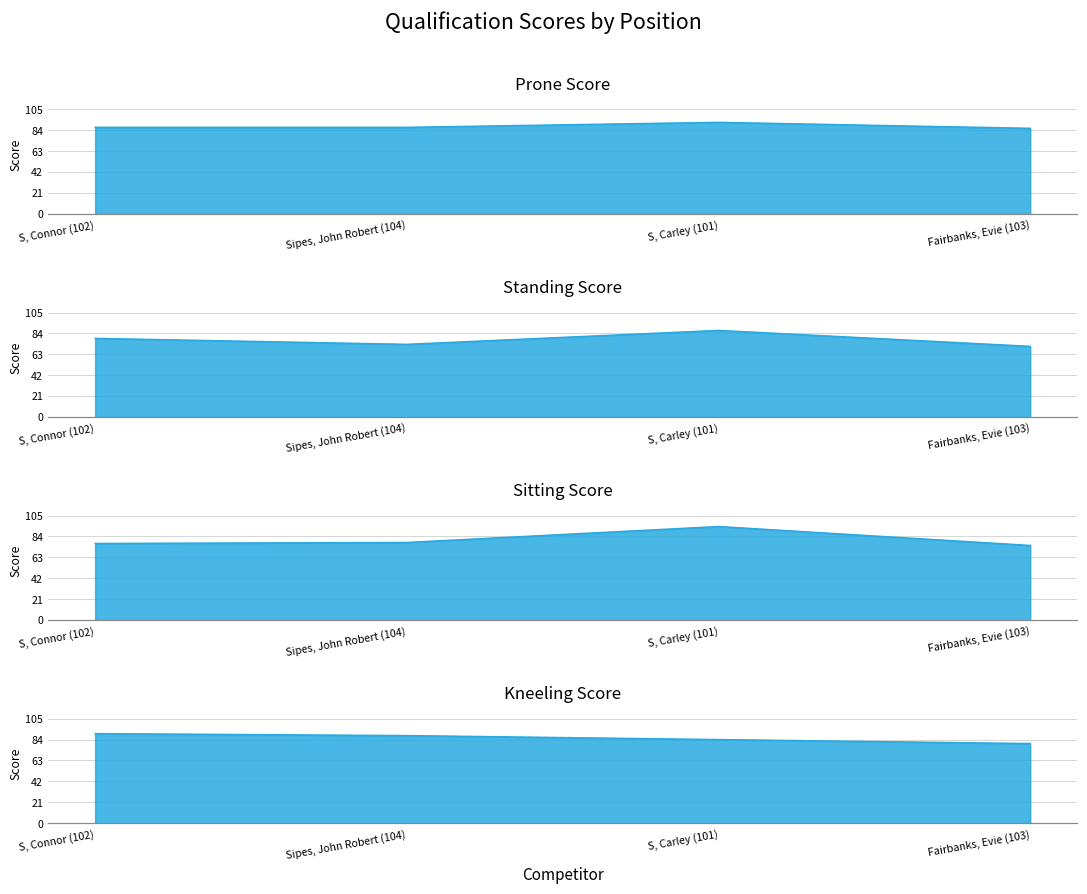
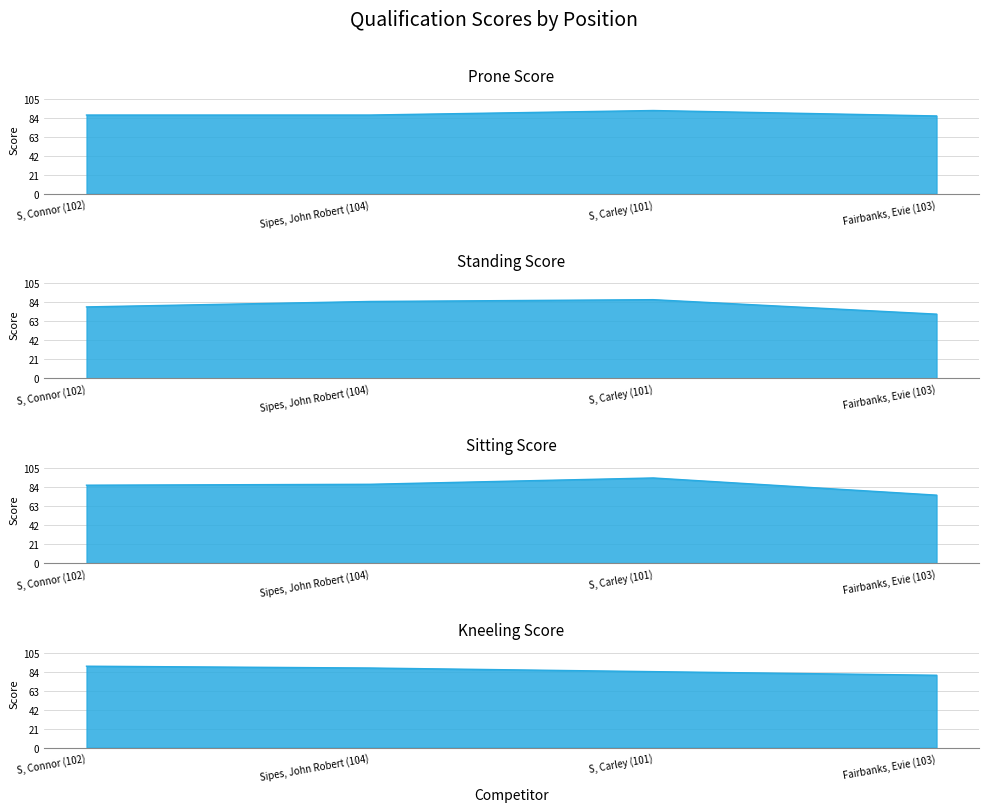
  {
    "Prone Score": {
      "S, Connor (102)": 90,
      "Sipes, John Robert (104)": 90,
      "S, Carley (101)": 90,
      "Fairbanks, Evie (103)": 90
    },
    "Standing Score": {
      "S, Connor (102)": 80,
-     "Sipes, John Robert (104)": 70,
+     "Sipes, John Robert (104)": 90,
      "S, Carley (101)": 90,
      "Fairbanks, Evie (103)": 70
    },
    "Sitting Score": {
-     "S, Connor (102)": 80,
-     "Sipes, John Robert (104)": 80,
+     "S, Connor (102)": 90,
+     "Sipes, John Robert (104)": 90,
      "S, Carley (101)": 90,
      "Fairbanks, Evie (103)": 80
    },
    "Kneeling Score": {
      "S, Connor (102)": 90,
      "Sipes, John Robert (104)": 90,
      "S, Carley (101)": 80,
      "Fairbanks, Evie (103)": 80
    }
  }
